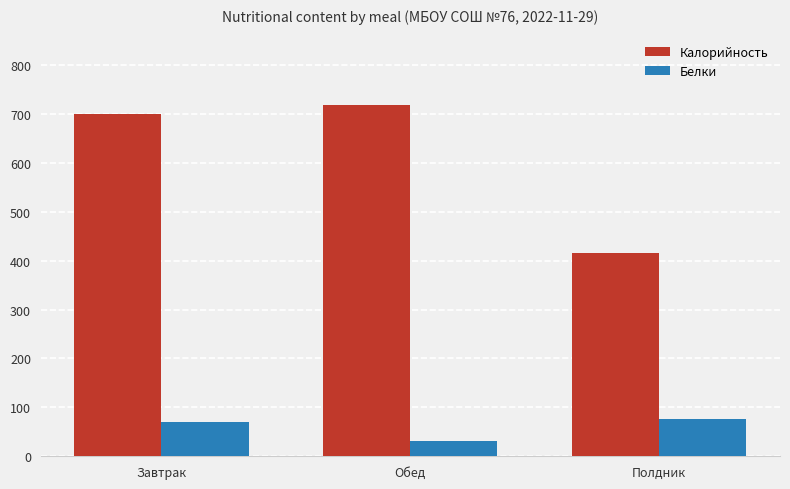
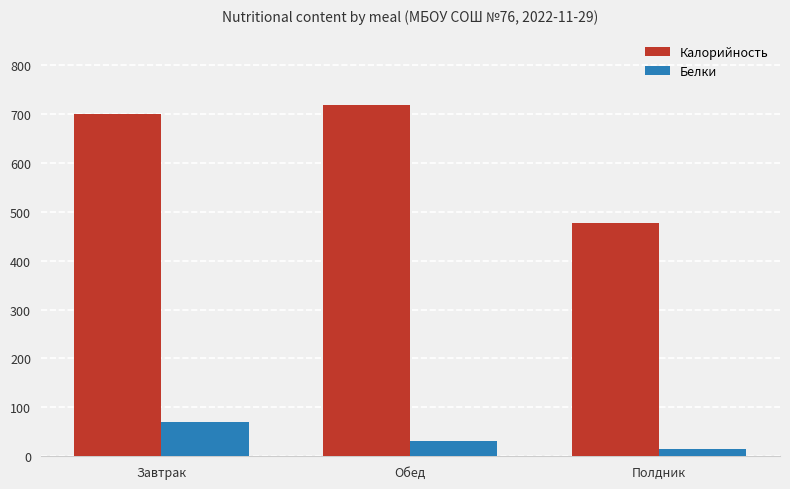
  {
    "Калорийность": {
      "Завтрак": 700,
      "Обед": 720,
-     "Полдник": 420
+     "Полдник": 480
    },
    "Белки": {
      "Завтрак": 70,
      "Обед": 30,
-     "Полдник": 80
+     "Полдник": 10
    }
  }
